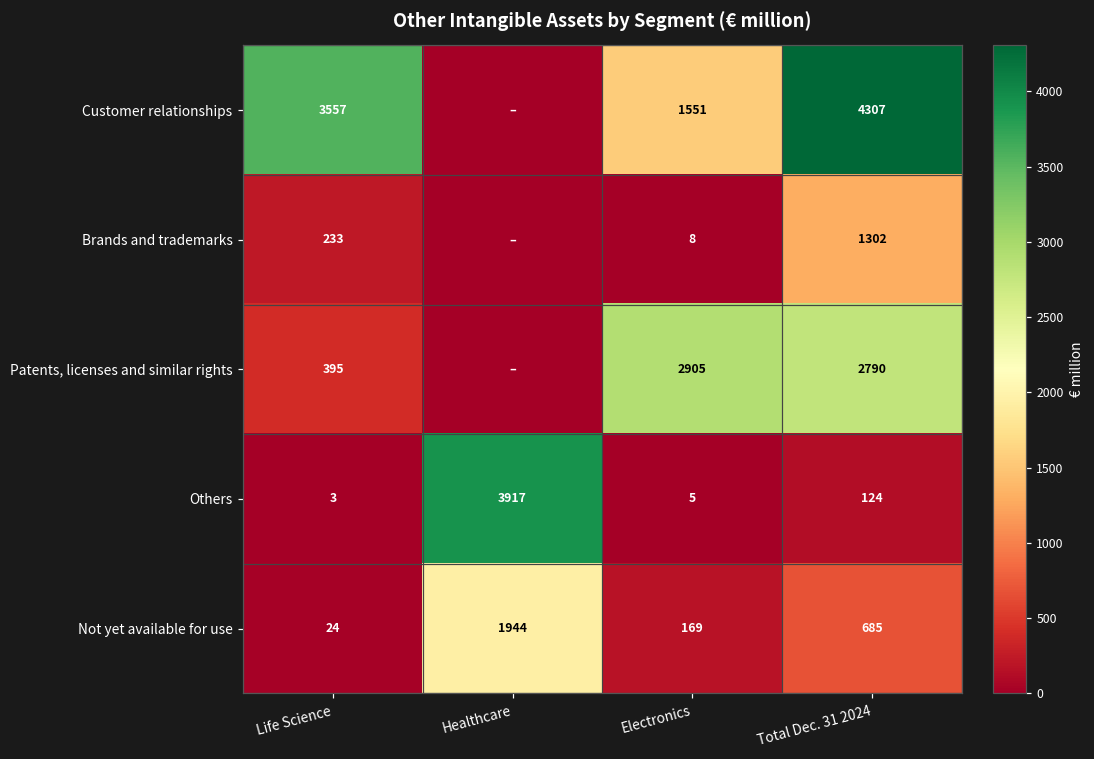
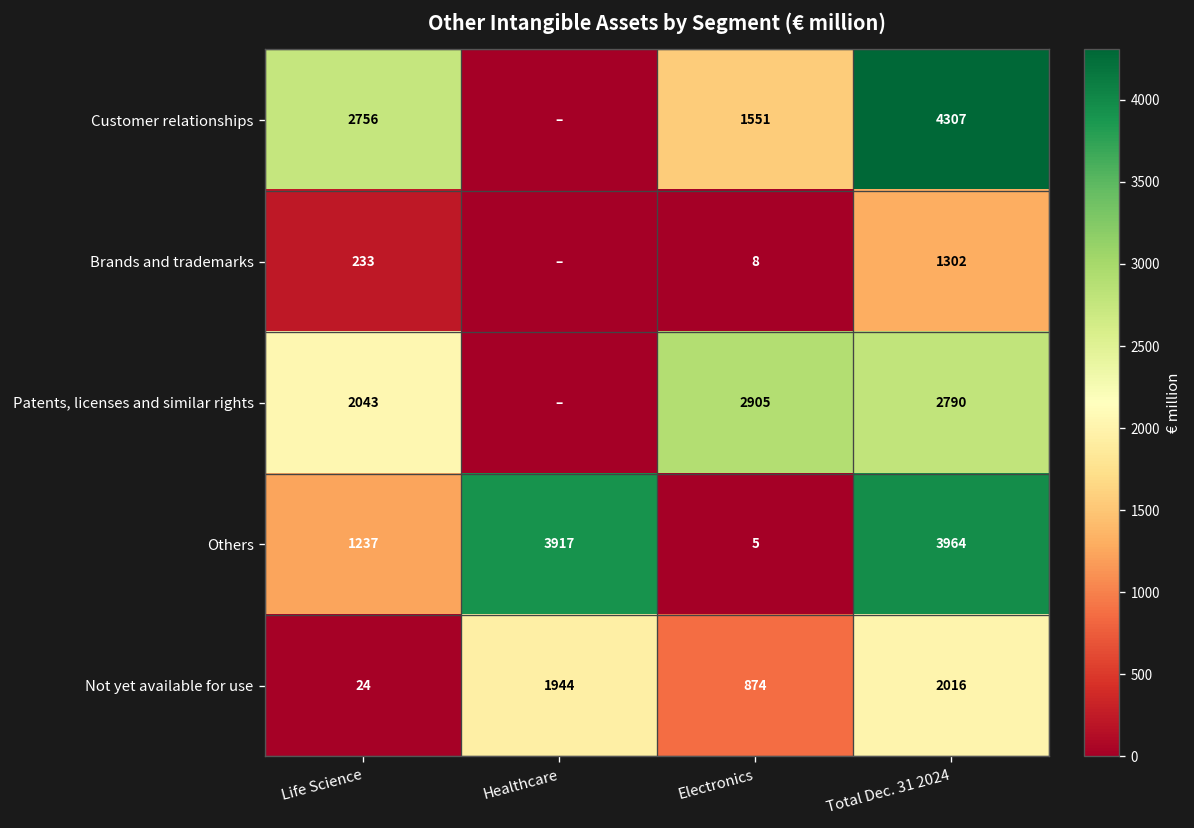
  {
    "Customer relationships": {
-     "Life Science": 3557,
+     "Life Science": 2756,
      "Electronics": 1551,
      "Total Dec. 31 2024": 4307
    },
    "Brands and trademarks": {
      "Life Science": 233,
      "Electronics": 8,
      "Total Dec. 31 2024": 1302
    },
    "Patents, licenses and similar rights": {
-     "Life Science": 395,
+     "Life Science": 2043,
      "Electronics": 2905,
      "Total Dec. 31 2024": 2790
    },
    "Others": {
-     "Life Science": 3,
+     "Life Science": 1237,
      "Healthcare": 3917,
      "Electronics": 5,
-     "Total Dec. 31 2024": 124
+     "Total Dec. 31 2024": 3964
    },
    "Not yet available for use": {
      "Life Science": 24,
      "Healthcare": 1944,
-     "Electronics": 169,
-     "Total Dec. 31 2024": 685
+     "Electronics": 874,
+     "Total Dec. 31 2024": 2016
    }
  }
